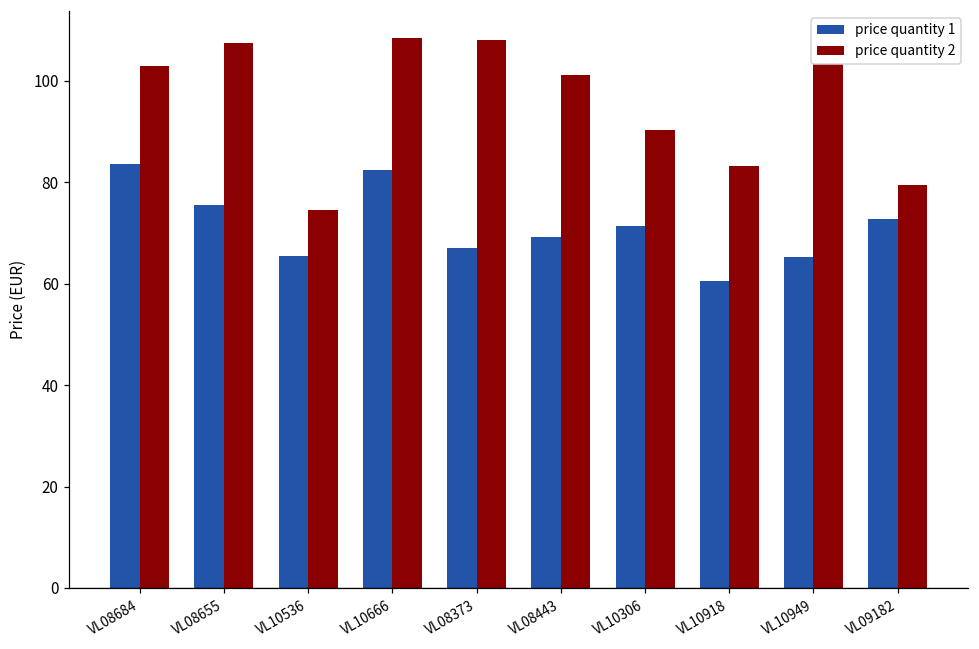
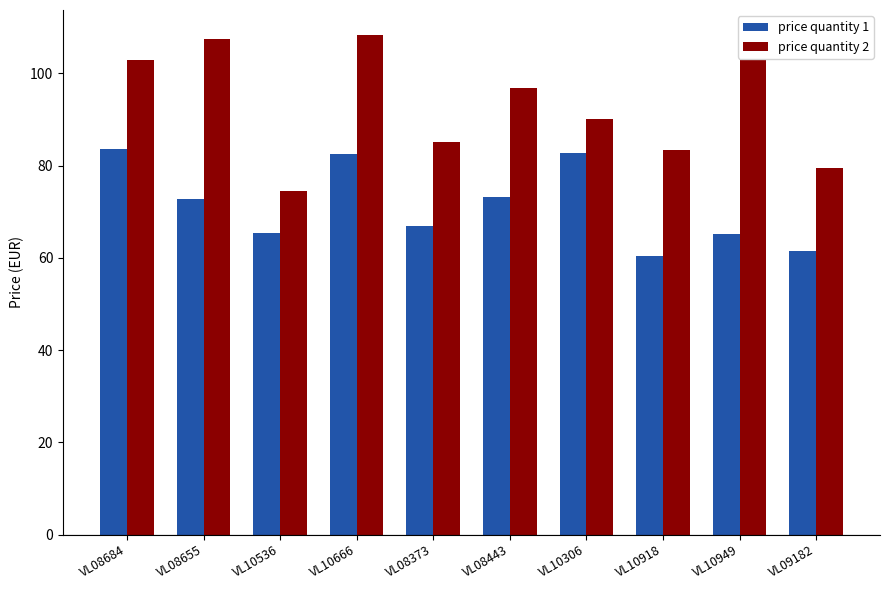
  {
    "price quantity 1": {
      "VL08684": 84,
-     "VL08655": 76,
+     "VL08655": 73,
      "VL10536": 65,
      "VL10666": 82,
      "VL08373": 67,
-     "VL08443": 69,
-     "VL10306": 71,
+     "VL08443": 73,
+     "VL10306": 83,
      "VL10918": 60,
      "VL10949": 65,
-     "VL09182": 73
+     "VL09182": 62
    },
    "price quantity 2": {
      "VL08684": 103,
      "VL08655": 107,
      "VL10536": 74,
      "VL10666": 108,
-     "VL08373": 108,
-     "VL08443": 101,
+     "VL08373": 85,
+     "VL08443": 97,
      "VL10306": 90,
      "VL10918": 83,
      "VL09182": 80
    }
  }
